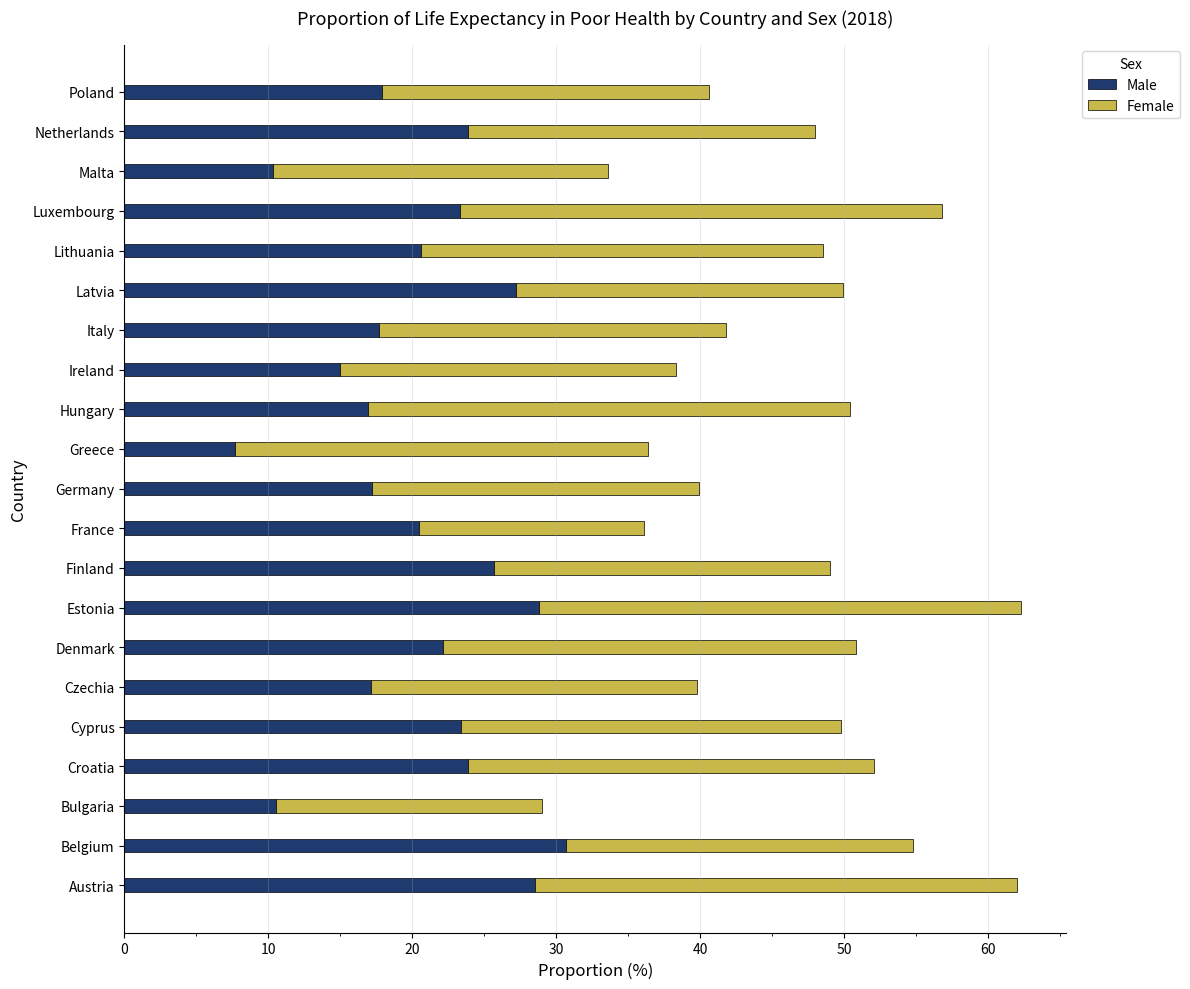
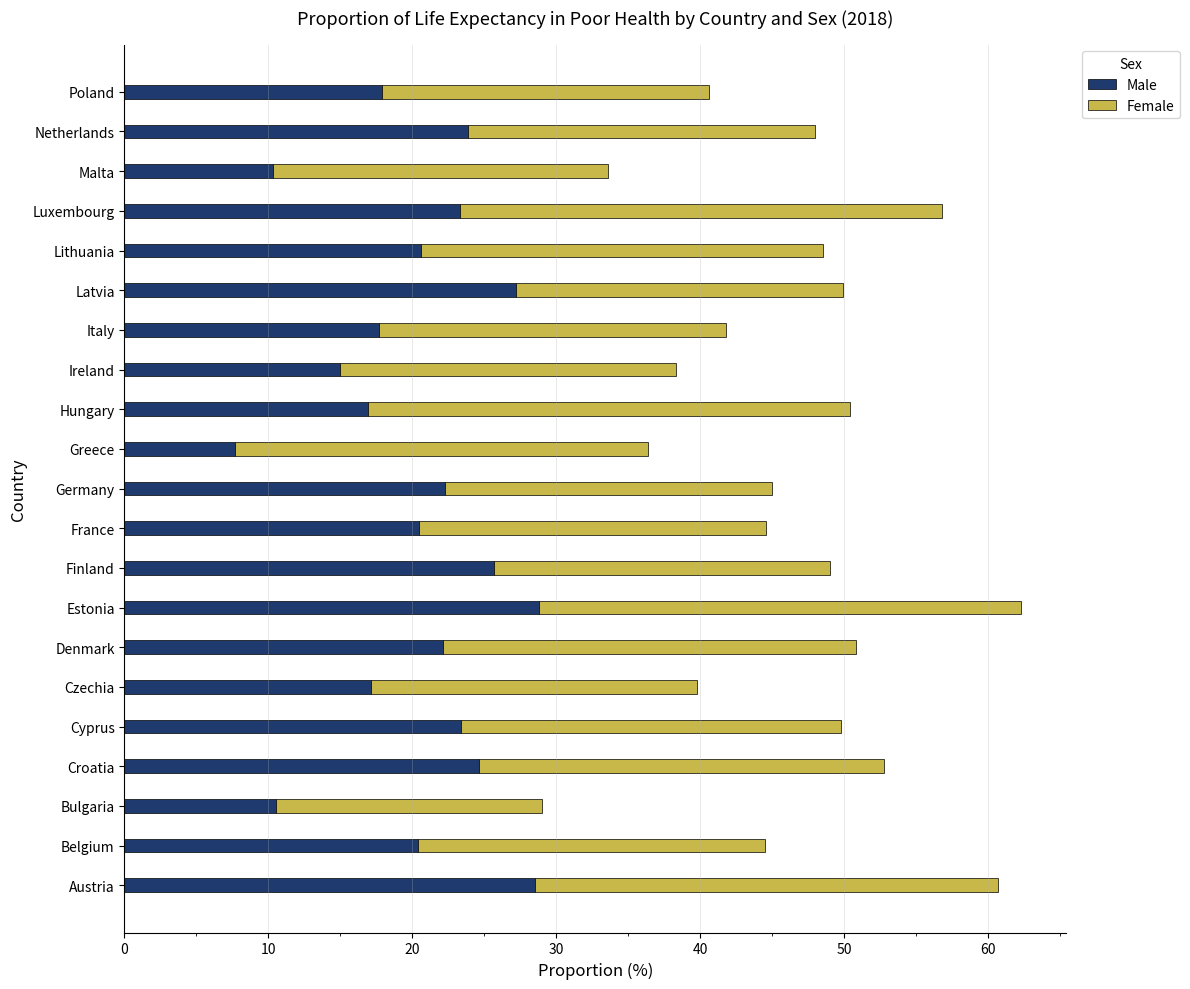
  {
    "Male": {
      "Poland": 17.9,
      "Netherlands": 23.9,
      "Malta": 10.3,
      "Luxembourg": 23.3,
      "Lithuania": 20.6,
      "Latvia": 27.2,
      "Italy": 17.7,
      "Ireland": 15.0,
      "Hungary": 16.9,
      "Greece": 7.7,
-     "Germany": 17.2,
+     "Germany": 22.3,
      "France": 20.5,
      "Finland": 25.7,
      "Estonia": 28.8,
      "Denmark": 22.1,
      "Czechia": 17.1,
      "Cyprus": 23.4,
-     "Croatia": 23.9,
+     "Croatia": 24.6,
      "Bulgaria": 10.5,
-     "Belgium": 30.7,
+     "Belgium": 20.4,
      "Austria": 28.5
    },
    "Female": {
      "Poland": 22.7,
      "Netherlands": 24.1,
      "Malta": 23.3,
      "Luxembourg": 33.5,
      "Lithuania": 27.9,
      "Latvia": 22.7,
      "Italy": 24.1,
      "Ireland": 23.3,
      "Hungary": 33.5,
      "Greece": 28.7,
      "Germany": 22.7,
-     "France": 15.6,
+     "France": 24.1,
      "Finland": 23.3,
      "Estonia": 33.5,
      "Denmark": 28.7,
      "Czechia": 22.7,
      "Cyprus": 26.4,
      "Croatia": 28.2,
      "Bulgaria": 18.5,
      "Belgium": 24.1,
-     "Austria": 33.5
+     "Austria": 32.2
    }
  }
